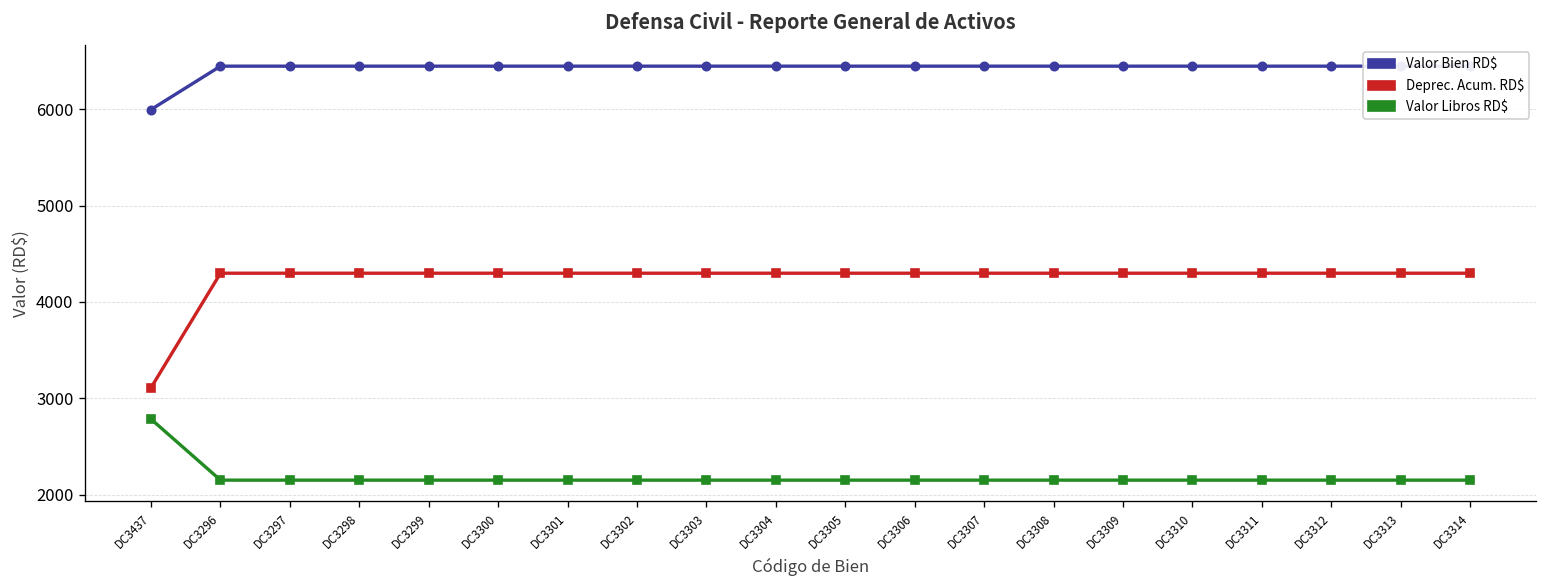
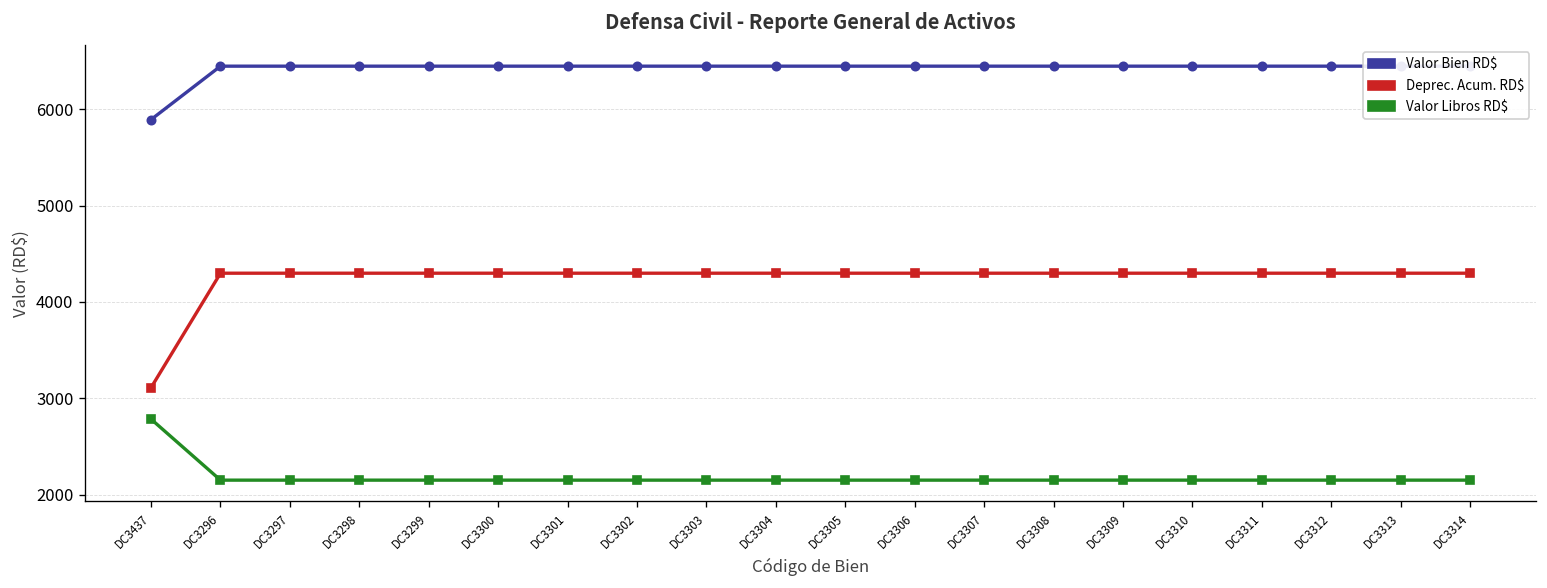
  {
    "Valor Bien RD$": {
-     "DC3437": 6000,
+     "DC3437": 5900,
      "DC3296": 6400,
      "DC3297": 6400,
      "DC3298": 6400,
      "DC3299": 6400,
      "DC3300": 6400,
      "DC3301": 6400,
      "DC3302": 6400,
      "DC3303": 6400,
      "DC3304": 6400,
      "DC3305": 6400,
      "DC3306": 6400,
      "DC3307": 6400,
      "DC3308": 6400,
      "DC3309": 6400,
      "DC3310": 6400,
      "DC3311": 6400,
      "DC3312": 6400
    },
    "Deprec. Acum. RD$": {
      "DC3437": 3100,
      "DC3296": 4300,
      "DC3297": 4300,
      "DC3298": 4300,
      "DC3299": 4300,
      "DC3300": 4300,
      "DC3301": 4300,
      "DC3302": 4300,
      "DC3303": 4300,
      "DC3304": 4300,
      "DC3305": 4300,
      "DC3306": 4300,
      "DC3307": 4300,
      "DC3308": 4300,
      "DC3309": 4300,
      "DC3310": 4300,
      "DC3311": 4300,
      "DC3312": 4300,
      "DC3313": 4300,
      "DC3314": 4300
    },
    "Valor Libros RD$": {
      "DC3437": 2800,
      "DC3296": 2100,
      "DC3297": 2100,
      "DC3298": 2100,
      "DC3299": 2100,
      "DC3300": 2100,
      "DC3301": 2100,
      "DC3302": 2100,
      "DC3303": 2100,
      "DC3304": 2100,
      "DC3305": 2100,
      "DC3306": 2100,
      "DC3307": 2100,
      "DC3308": 2100,
      "DC3309": 2100,
      "DC3310": 2100,
      "DC3311": 2100,
      "DC3312": 2100,
      "DC3313": 2100,
      "DC3314": 2100
    }
  }
